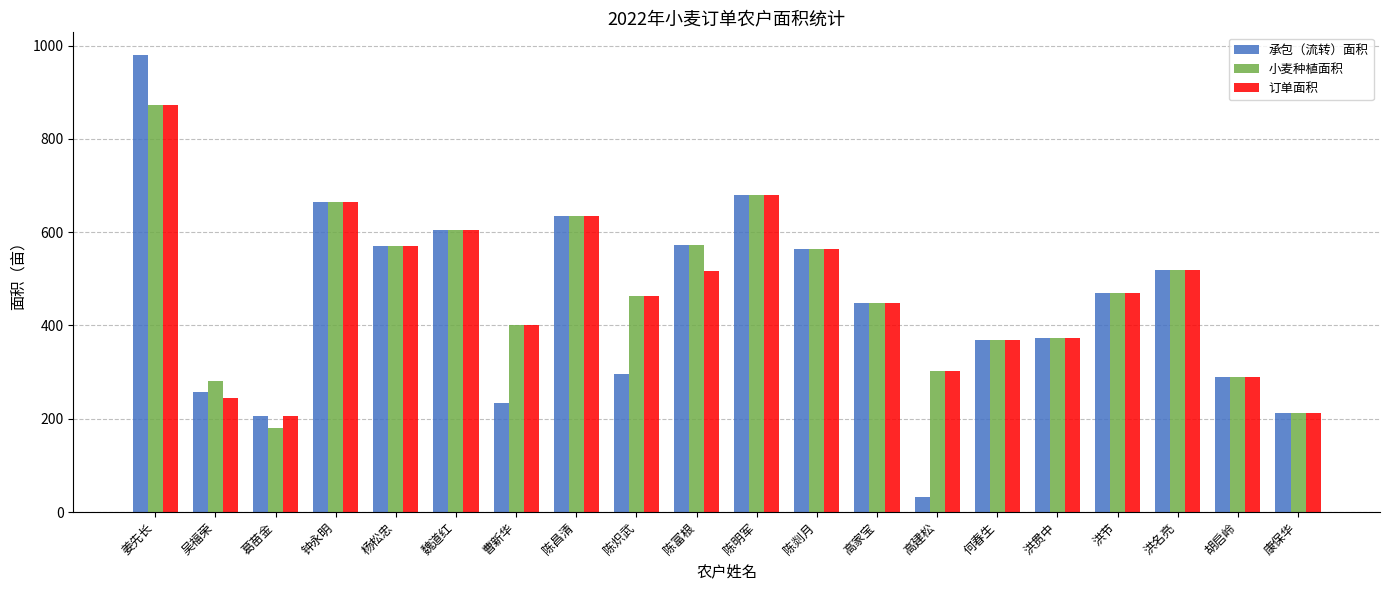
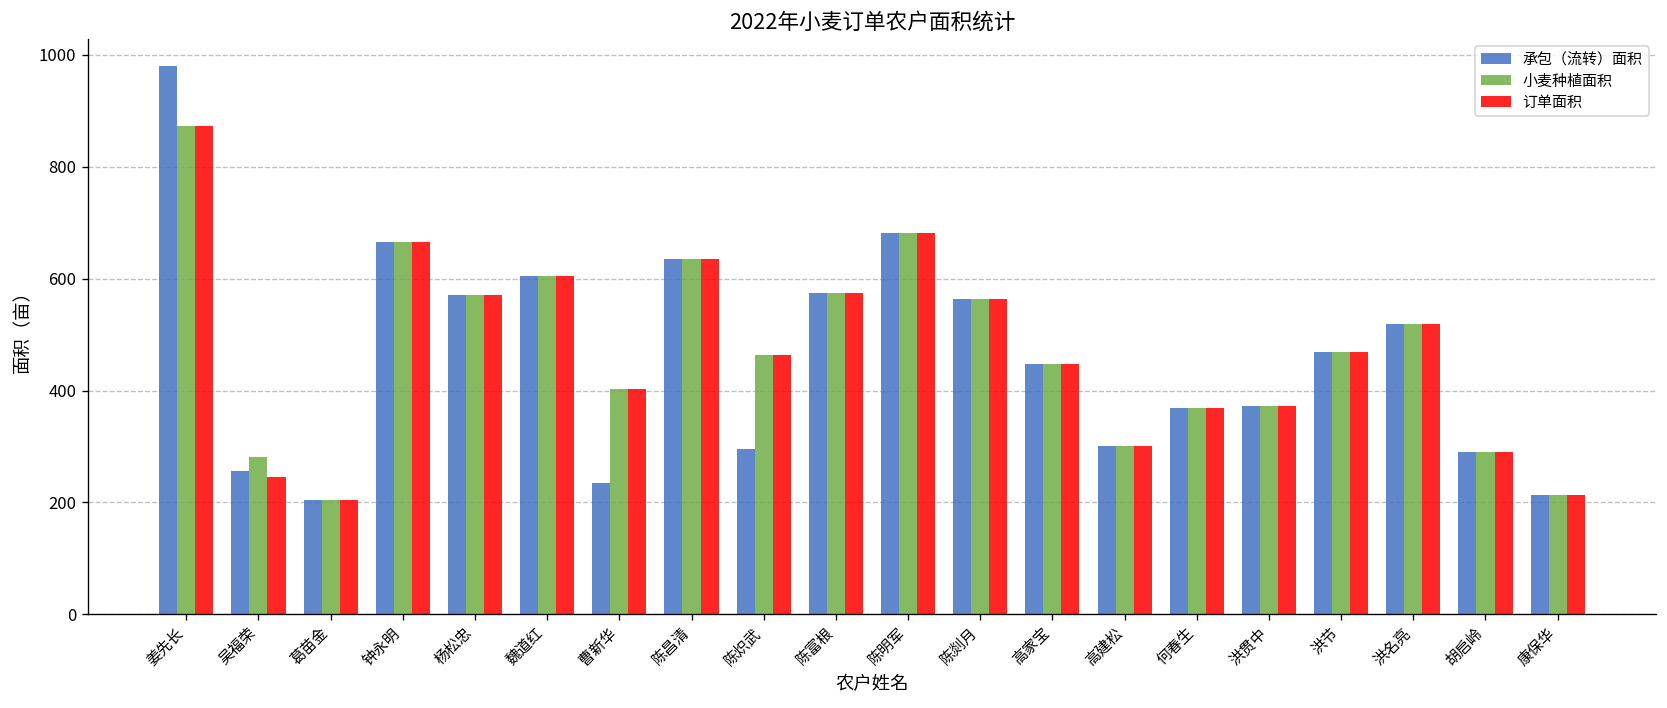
  {
    "承包（流转）面积": {
      "姜先长": 980,
      "吴福荣": 260,
      "葛苗金": 210,
      "钟永明": 660,
      "杨松忠": 570,
      "魏道红": 610,
      "曹新华": 230,
      "陈昌清": 630,
      "陈炽武": 300,
      "陈富根": 570,
      "陈明军": 680,
      "陈剡月": 560,
      "高家宝": 450,
-     "高建松": 30,
+     "高建松": 300,
      "何春生": 370,
      "洪贯中": 370,
      "洪节": 470,
      "洪名亮": 520,
      "胡启岭": 290,
      "康保华": 210
    },
    "小麦种植面积": {
      "姜先长": 870,
      "吴福荣": 280,
-     "葛苗金": 180,
+     "葛苗金": 210,
      "钟永明": 660,
      "杨松忠": 570,
      "魏道红": 610,
      "曹新华": 400,
      "陈昌清": 630,
      "陈炽武": 460,
      "陈富根": 570,
      "陈明军": 680,
      "陈剡月": 560,
      "高家宝": 450,
      "高建松": 300,
      "何春生": 370,
      "洪贯中": 370,
      "洪节": 470,
      "洪名亮": 520,
      "胡启岭": 290,
      "康保华": 210
    },
    "订单面积": {
      "姜先长": 870,
      "吴福荣": 250,
      "葛苗金": 210,
      "钟永明": 660,
      "杨松忠": 570,
      "魏道红": 610,
      "曹新华": 400,
      "陈昌清": 630,
      "陈炽武": 460,
-     "陈富根": 520,
+     "陈富根": 570,
      "陈明军": 680,
      "陈剡月": 560,
      "高家宝": 450,
      "高建松": 300,
      "何春生": 370,
      "洪贯中": 370,
      "洪节": 470,
      "洪名亮": 520,
      "胡启岭": 290,
      "康保华": 210
    }
  }
